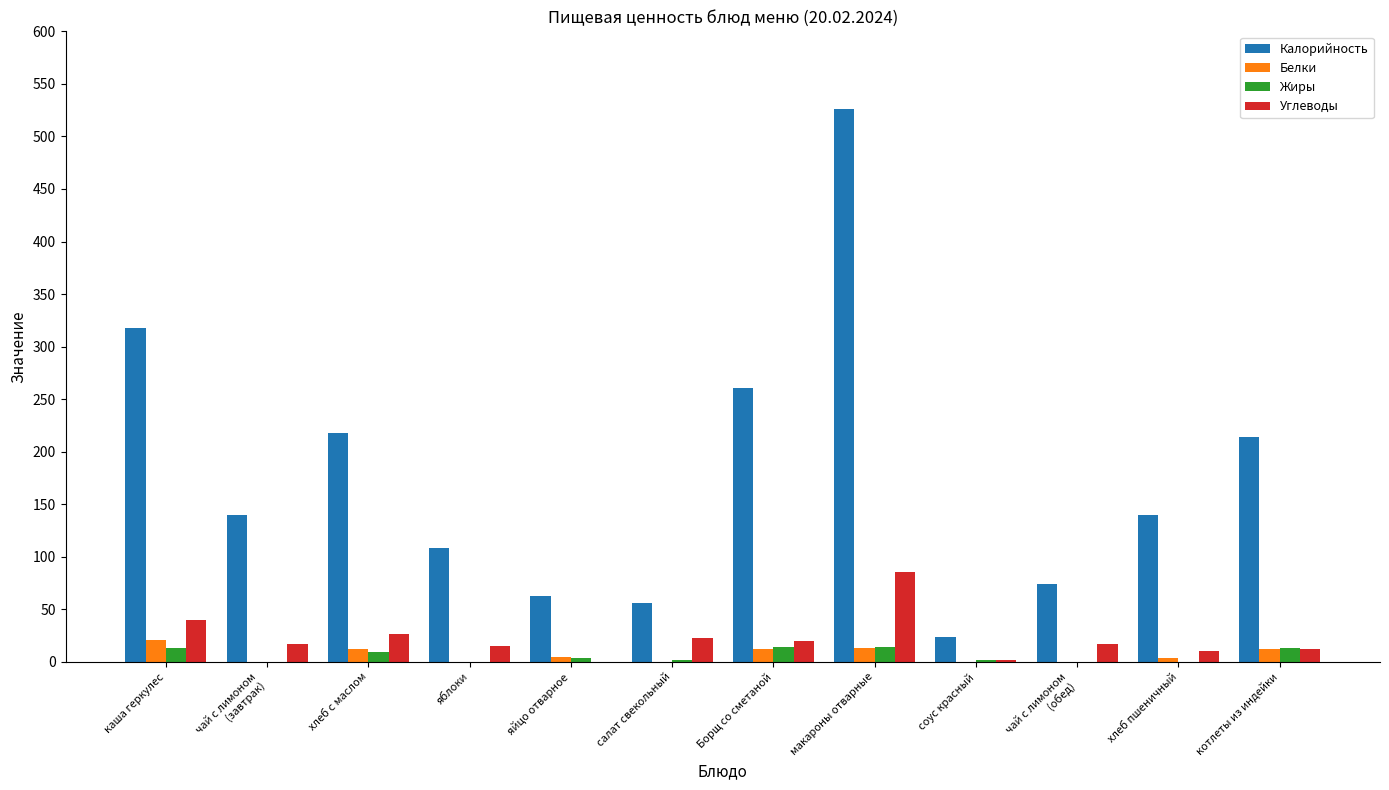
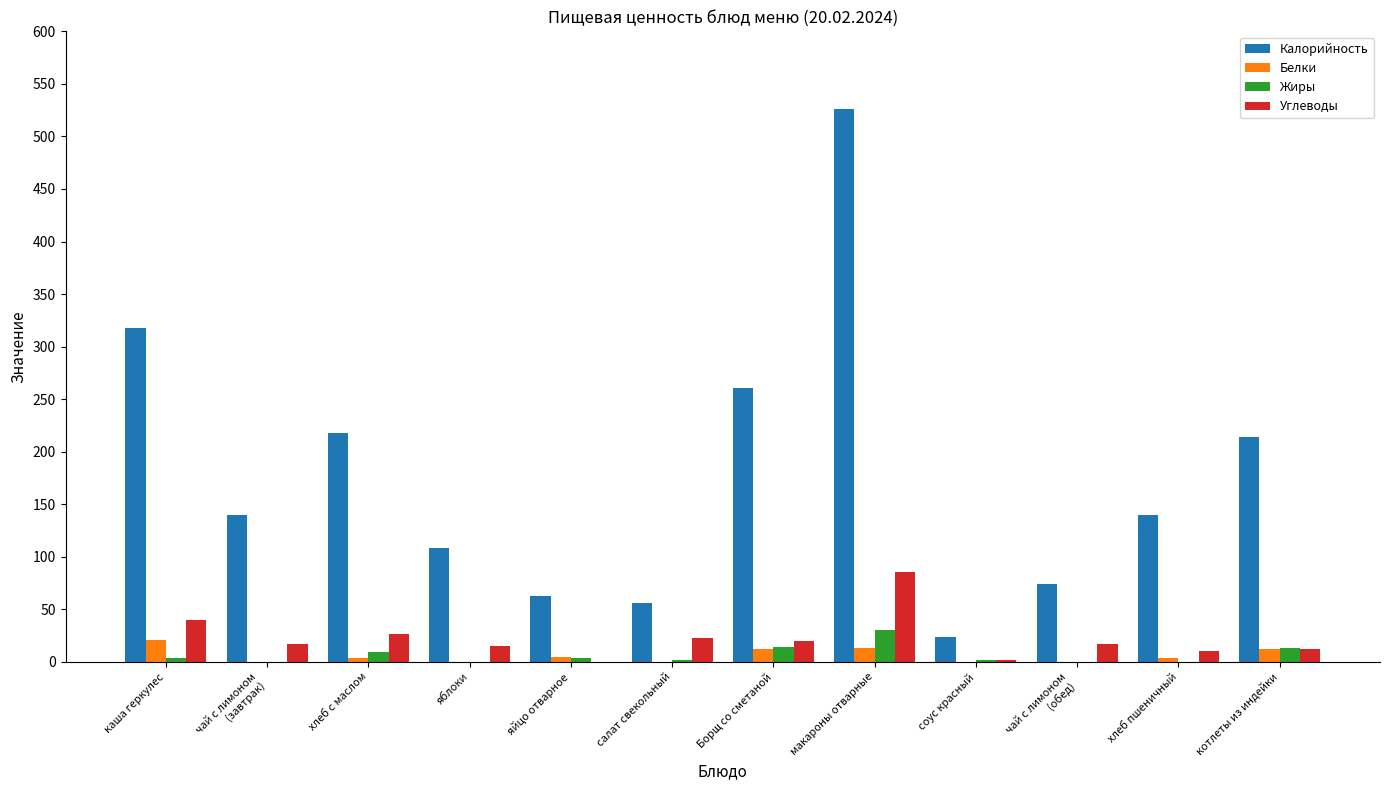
  {
    "Калорийность": {
      "каша геркулес": 318,
      "чай с лимоном (завтрак)": 140,
      "хлеб с маслом": 218,
      "яблоки": 108,
      "яйцо отварное": 63,
      "салат свекольный": 56,
      "Борщ со сметаной": 260,
      "макароны отварные": 526,
      "соус красный": 24,
      "чай с лимоном (обед)": 74,
      "хлеб пшеничный": 140,
      "котлеты из индейки": 214
    },
    "Белки": {
      "каша геркулес": 21,
      "чай с лимоном (завтрак)": 0,
-     "хлеб с маслом": 12,
+     "хлеб с маслом": 4,
      "яблоки": 0,
      "яйцо отварное": 5,
      "салат свекольный": 0,
      "Борщ со сметаной": 12,
      "макароны отварные": 13,
      "соус красный": 0,
      "чай с лимоном (обед)": 0,
      "хлеб пшеничный": 4,
      "котлеты из индейки": 12
    },
    "Жиры": {
-     "каша геркулес": 13,
+     "каша геркулес": 4,
      "чай с лимоном (завтрак)": 0,
      "хлеб с маслом": 9,
      "яблоки": 0,
      "яйцо отварное": 4,
      "Борщ со сметаной": 14,
-     "макароны отварные": 14,
+     "макароны отварные": 30,
      "чай с лимоном (обед)": 0,
      "хлеб пшеничный": 0,
      "котлеты из индейки": 13
    },
    "Углеводы": {
      "каша геркулес": 40,
      "чай с лимоном (завтрак)": 17,
      "хлеб с маслом": 27,
      "яблоки": 15,
      "яйцо отварное": 0,
      "салат свекольный": 23,
      "Борщ со сметаной": 20,
      "макароны отварные": 86,
      "чай с лимоном (обед)": 17,
      "хлеб пшеничный": 10,
      "котлеты из индейки": 12
    }
  }
